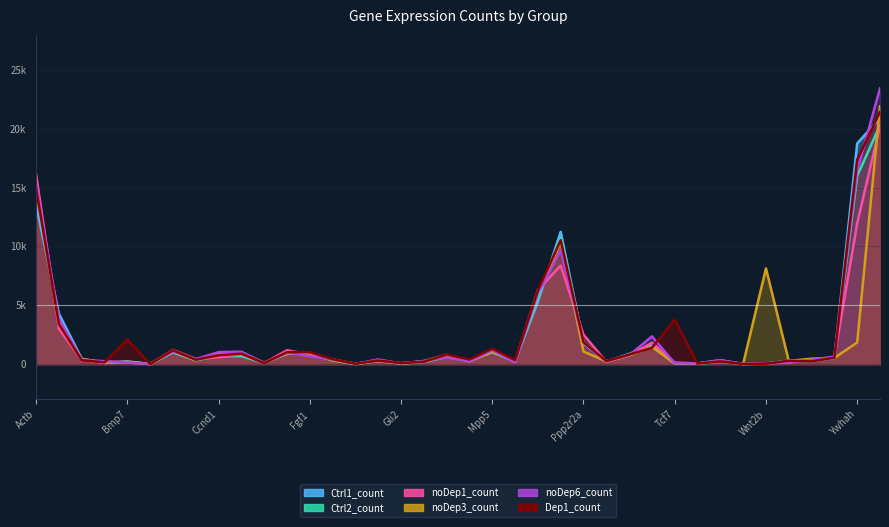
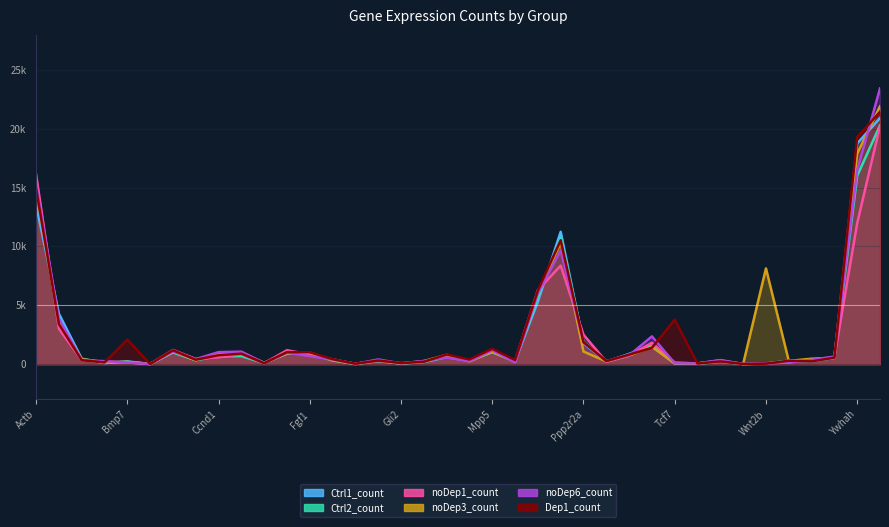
  {
    "noDep3_count": {
      "Ppp2r2a": 1100,
      "Wnt2b": 8100,
-     "Ywhah": 1800
+     "Ywhah": 17900
    },
    "Dep1_count": {
      "Bmp7": 2100,
      "Tcf7": 3800,
-     "Ywhah": 17400
+     "Ywhah": 19300
    }
  }
